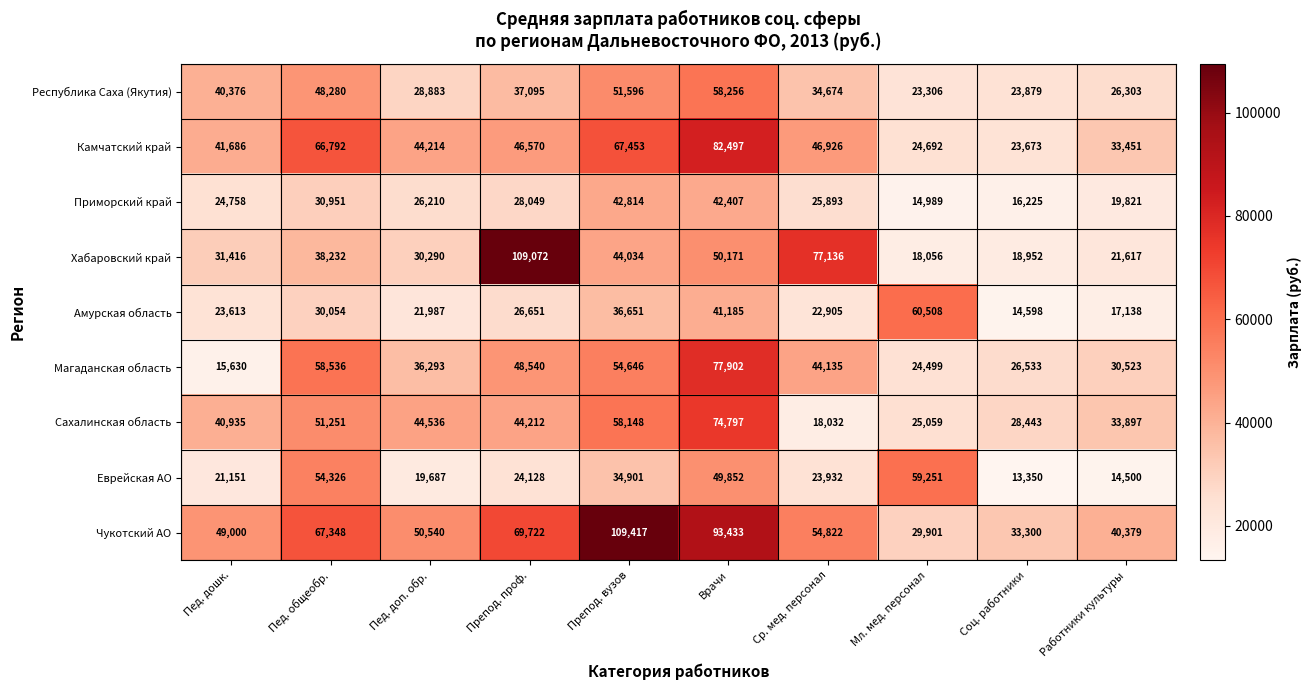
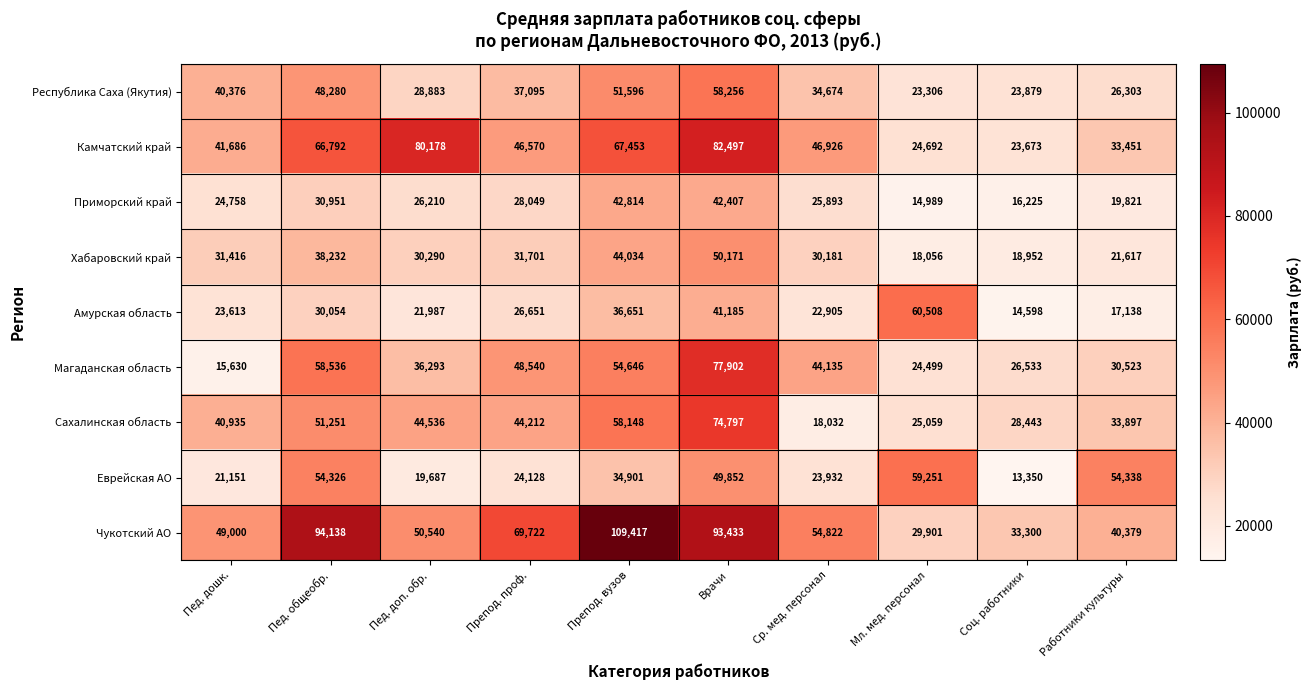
  {
    "Республика Саха (Якутия)": {
      "Пед. дошк.": "40,376",
      "Пед. общеобр.": "48,280",
      "Пед. доп. обр.": "28,883",
      "Препод. проф.": "37,095",
      "Препод. вузов": "51,596",
      "Врачи": "58,256",
      "Ср. мед. персонал": "34,674",
      "Мл. мед. персонал": "23,306",
      "Соц. работники": "23,879",
      "Работники культуры": "26,303"
    },
    "Камчатский край": {
      "Пед. дошк.": "41,686",
      "Пед. общеобр.": "66,792",
-     "Пед. доп. обр.": "44,214",
+     "Пед. доп. обр.": "80,178",
      "Препод. проф.": "46,570",
      "Препод. вузов": "67,453",
      "Врачи": "82,497",
      "Ср. мед. персонал": "46,926",
      "Мл. мед. персонал": "24,692",
      "Соц. работники": "23,673",
      "Работники культуры": "33,451"
    },
    "Приморский край": {
      "Пед. дошк.": "24,758",
      "Пед. общеобр.": "30,951",
      "Пед. доп. обр.": "26,210",
      "Препод. проф.": "28,049",
      "Препод. вузов": "42,814",
      "Врачи": "42,407",
      "Ср. мед. персонал": "25,893",
      "Мл. мед. персонал": "14,989",
      "Соц. работники": "16,225",
      "Работники культуры": "19,821"
    },
    "Хабаровский край": {
      "Пед. дошк.": "31,416",
      "Пед. общеобр.": "38,232",
      "Пед. доп. обр.": "30,290",
-     "Препод. проф.": "109,072",
+     "Препод. проф.": "31,701",
      "Препод. вузов": "44,034",
      "Врачи": "50,171",
-     "Ср. мед. персонал": "77,136",
+     "Ср. мед. персонал": "30,181",
      "Мл. мед. персонал": "18,056",
      "Соц. работники": "18,952",
      "Работники культуры": "21,617"
    },
    "Амурская область": {
      "Пед. дошк.": "23,613",
      "Пед. общеобр.": "30,054",
      "Пед. доп. обр.": "21,987",
      "Препод. проф.": "26,651",
      "Препод. вузов": "36,651",
      "Врачи": "41,185",
      "Ср. мед. персонал": "22,905",
      "Мл. мед. персонал": "60,508",
      "Соц. работники": "14,598",
      "Работники культуры": "17,138"
    },
    "Магаданская область": {
      "Пед. дошк.": "15,630",
      "Пед. общеобр.": "58,536",
      "Пед. доп. обр.": "36,293",
      "Препод. проф.": "48,540",
      "Препод. вузов": "54,646",
      "Врачи": "77,902",
      "Ср. мед. персонал": "44,135",
      "Мл. мед. персонал": "24,499",
      "Соц. работники": "26,533",
      "Работники культуры": "30,523"
    },
    "Сахалинская область": {
      "Пед. дошк.": "40,935",
      "Пед. общеобр.": "51,251",
      "Пед. доп. обр.": "44,536",
      "Препод. проф.": "44,212",
      "Препод. вузов": "58,148",
      "Врачи": "74,797",
      "Ср. мед. персонал": "18,032",
      "Мл. мед. персонал": "25,059",
      "Соц. работники": "28,443",
      "Работники культуры": "33,897"
    },
    "Еврейская АО": {
      "Пед. дошк.": "21,151",
      "Пед. общеобр.": "54,326",
      "Пед. доп. обр.": "19,687",
      "Препод. проф.": "24,128",
      "Препод. вузов": "34,901",
      "Врачи": "49,852",
      "Ср. мед. персонал": "23,932",
      "Мл. мед. персонал": "59,251",
      "Соц. работники": "13,350",
-     "Работники культуры": "14,500"
+     "Работники культуры": "54,338"
    },
    "Чукотский АО": {
      "Пед. дошк.": "49,000",
-     "Пед. общеобр.": "67,348",
+     "Пед. общеобр.": "94,138",
      "Пед. доп. обр.": "50,540",
      "Препод. проф.": "69,722",
      "Препод. вузов": "109,417",
      "Врачи": "93,433",
      "Ср. мед. персонал": "54,822",
      "Мл. мед. персонал": "29,901",
      "Соц. работники": "33,300",
      "Работники культуры": "40,379"
    }
  }
